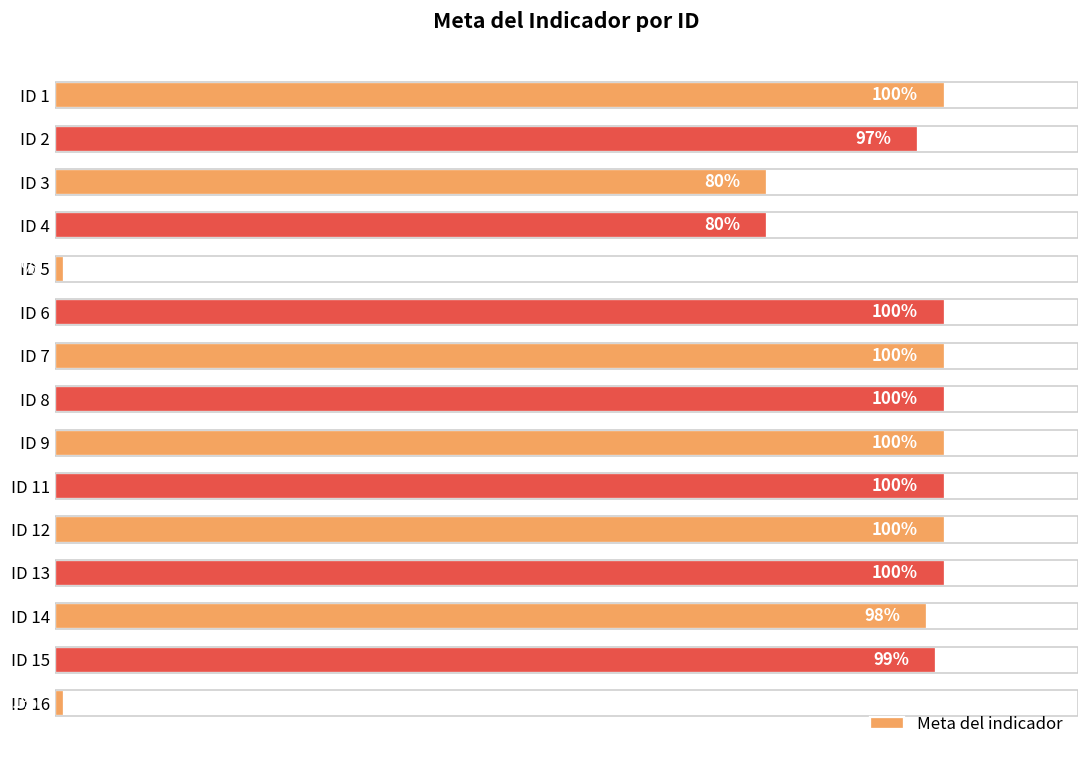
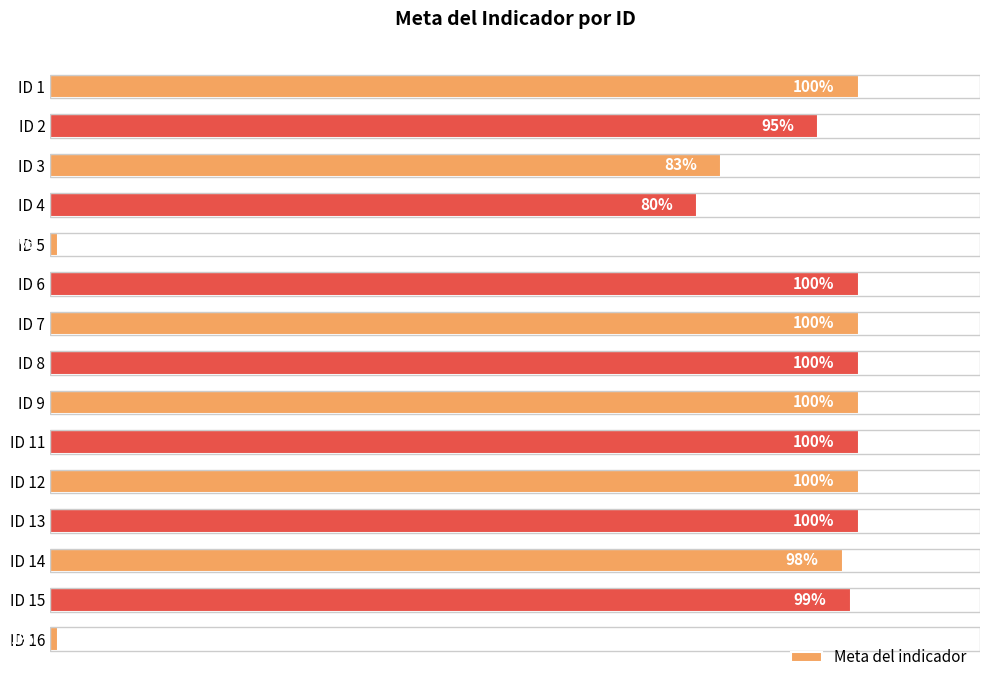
  {
    "ID 1": "100%",
-   "ID 2": "97%",
-   "ID 3": "80%",
+   "ID 2": "95%",
+   "ID 3": "83%",
    "ID 4": "80%",
    "ID 6": "100%",
    "ID 7": "100%",
    "ID 8": "100%",
    "ID 9": "100%",
    "ID 11": "100%",
    "ID 12": "100%",
    "ID 13": "100%",
    "ID 14": "98%",
    "ID 15": "99%"
  }
